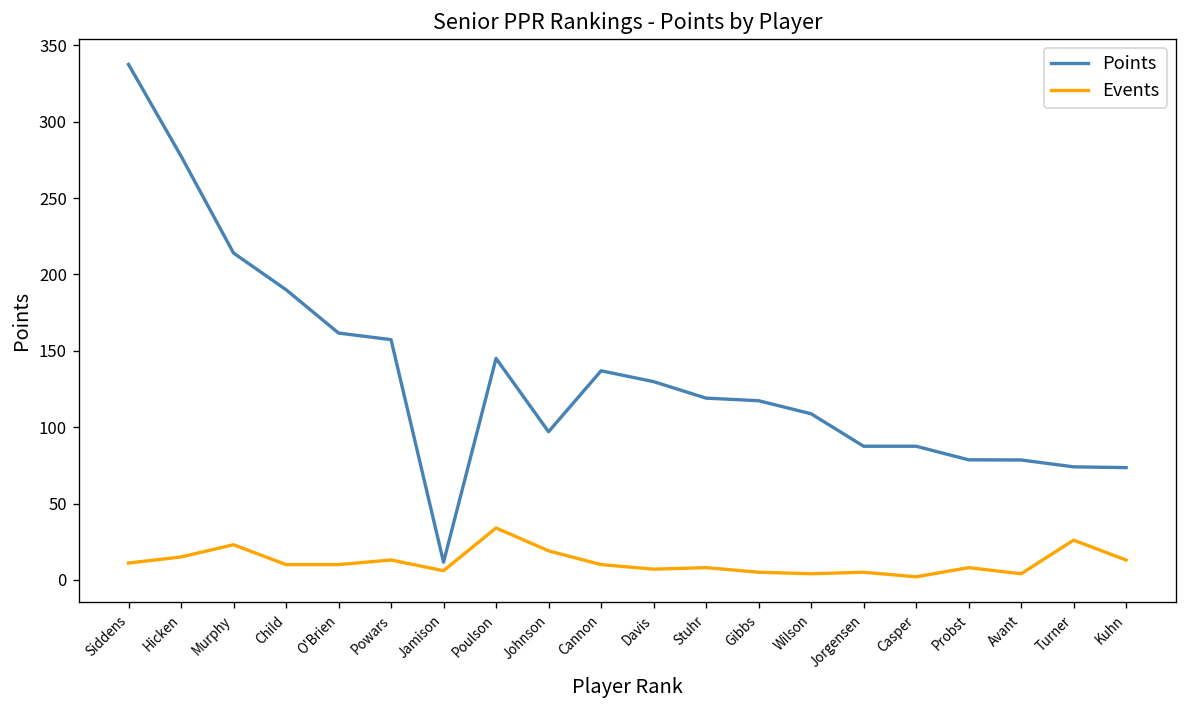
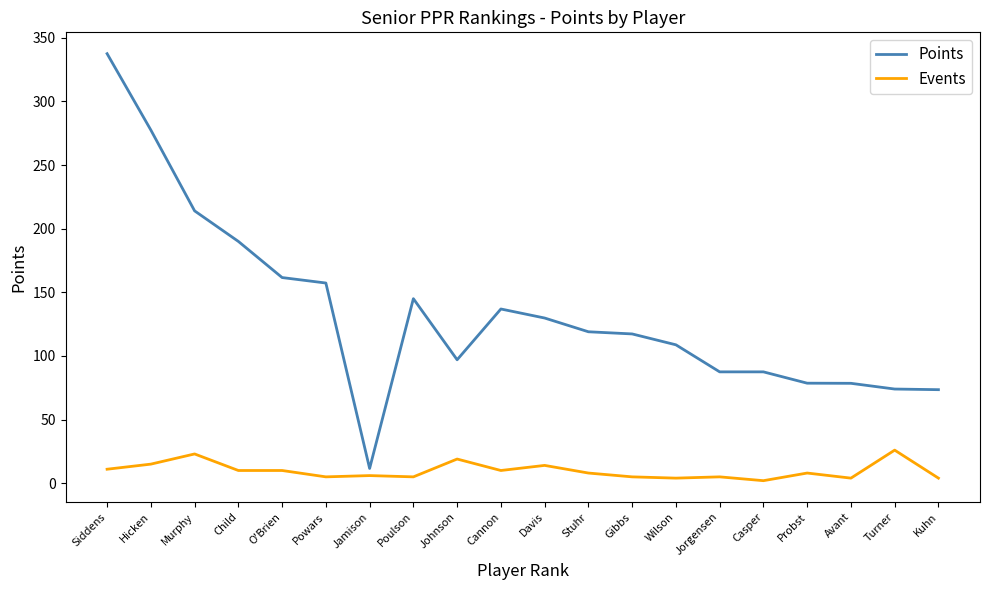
  {
    "Points": {
      "Siddens": 338,
      "Hicken": 278,
      "Murphy": 214,
      "Child": 190,
      "O'Brien": 162,
      "Powars": 157,
      "Jamison": 12,
      "Poulson": 145,
      "Johnson": 97,
      "Cannon": 137,
      "Davis": 130,
      "Stuhr": 119,
      "Gibbs": 117,
      "Wilson": 109,
      "Jorgensen": 88,
      "Casper": 88,
      "Probst": 79,
      "Avant": 79,
      "Turner": 74,
      "Kuhn": 74
    },
    "Events": {
      "Siddens": 11,
      "Hicken": 15,
      "Murphy": 23,
      "Child": 10,
      "O'Brien": 10,
-     "Powars": 13,
+     "Powars": 5,
      "Jamison": 6,
-     "Poulson": 34,
+     "Poulson": 5,
      "Johnson": 19,
      "Cannon": 10,
-     "Davis": 7,
+     "Davis": 14,
      "Stuhr": 8,
      "Gibbs": 5,
      "Wilson": 4,
      "Jorgensen": 5,
      "Casper": 2,
      "Probst": 8,
      "Avant": 4,
      "Turner": 26,
-     "Kuhn": 13
+     "Kuhn": 4
    }
  }
